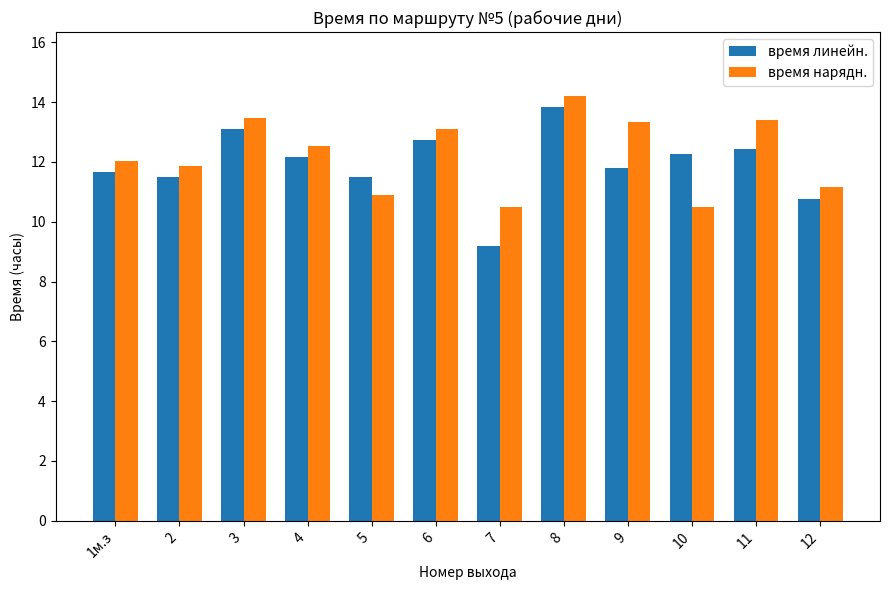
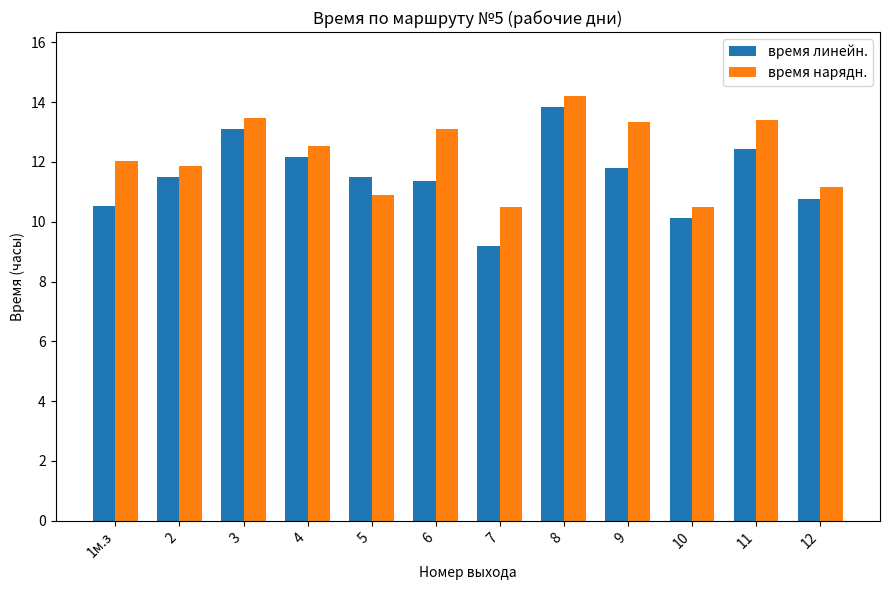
  {
    "время линейн.": {
-     "1м.з": 11.7,
+     "1м.з": 10.5,
      "2": 11.5,
      "3": 13.1,
      "4": 12.2,
      "5": 11.5,
-     "6": 12.7,
+     "6": 11.4,
      "7": 9.2,
      "8": 13.8,
      "9": 11.8,
-     "10": 12.3,
+     "10": 10.1,
      "11": 12.5,
      "12": 10.8
    },
    "время нарядн.": {
      "1м.з": 12.0,
      "2": 11.9,
      "3": 13.5,
      "4": 12.5,
      "5": 10.9,
      "6": 13.1,
      "7": 10.5,
      "8": 14.2,
      "9": 13.3,
      "10": 10.5,
      "11": 13.4,
      "12": 11.1
    }
  }
